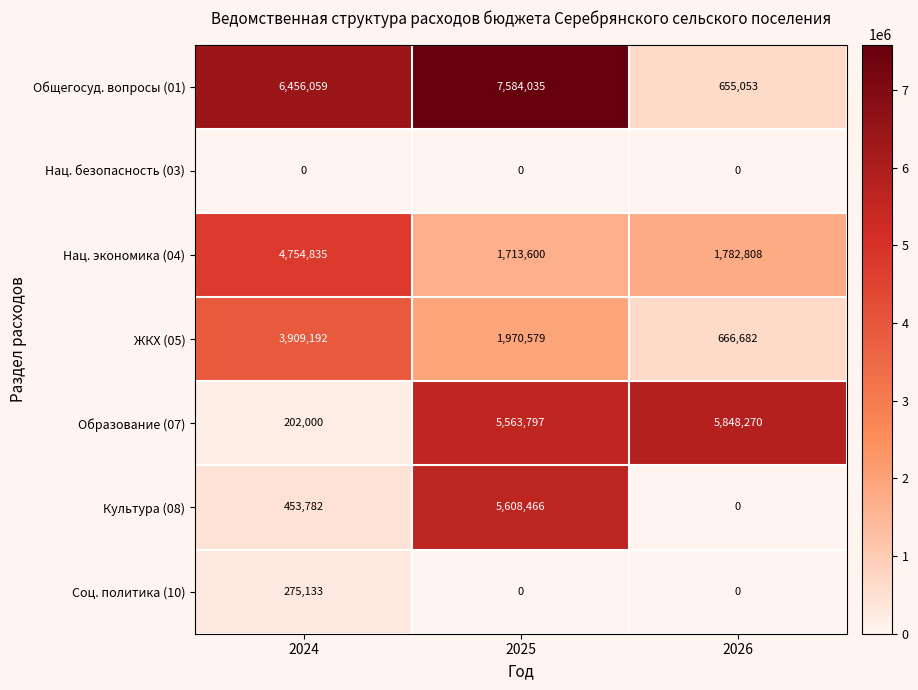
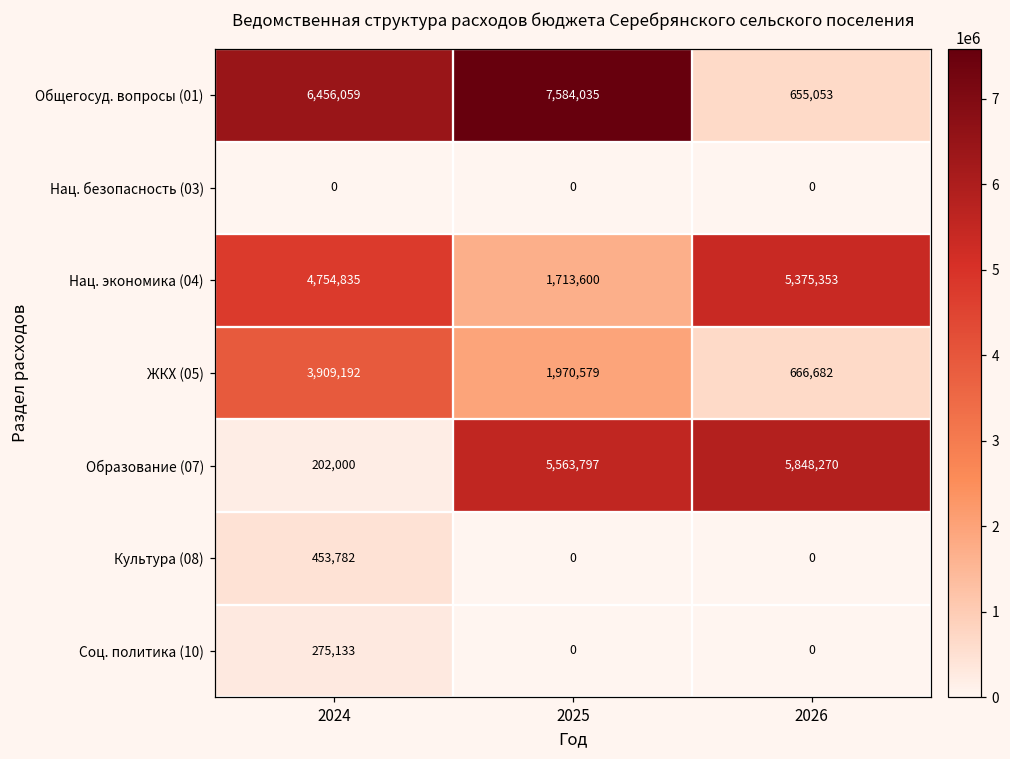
  {
    "Общегосуд. вопросы (01)": {
      "2024": "6,456,059",
      "2025": "7,584,035",
      "2026": "655,053"
    },
    "Нац. безопасность (03)": {
      "2024": "0",
      "2025": "0",
      "2026": "0"
    },
    "Нац. экономика (04)": {
      "2024": "4,754,835",
      "2025": "1,713,600",
-     "2026": "1,782,808"
+     "2026": "5,375,353"
    },
    "ЖКХ (05)": {
      "2024": "3,909,192",
      "2025": "1,970,579",
      "2026": "666,682"
    },
    "Образование (07)": {
      "2024": "202,000",
      "2025": "5,563,797",
      "2026": "5,848,270"
    },
    "Культура (08)": {
      "2024": "453,782",
-     "2025": "5,608,466",
+     "2025": "0",
      "2026": "0"
    },
    "Соц. политика (10)": {
      "2024": "275,133",
      "2025": "0",
      "2026": "0"
    }
  }
